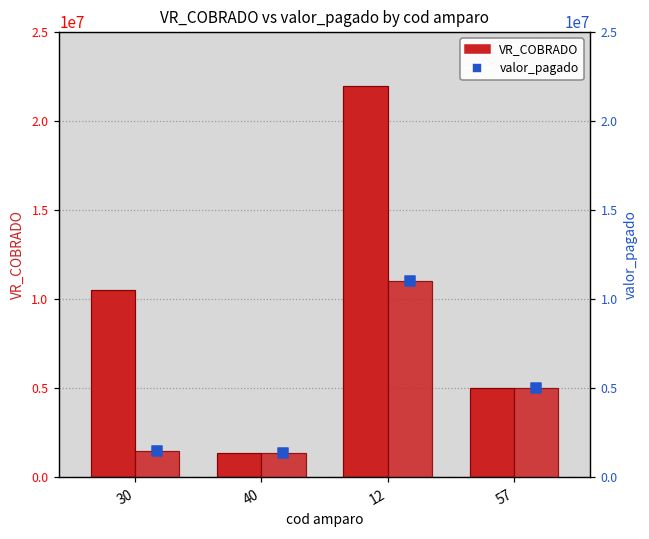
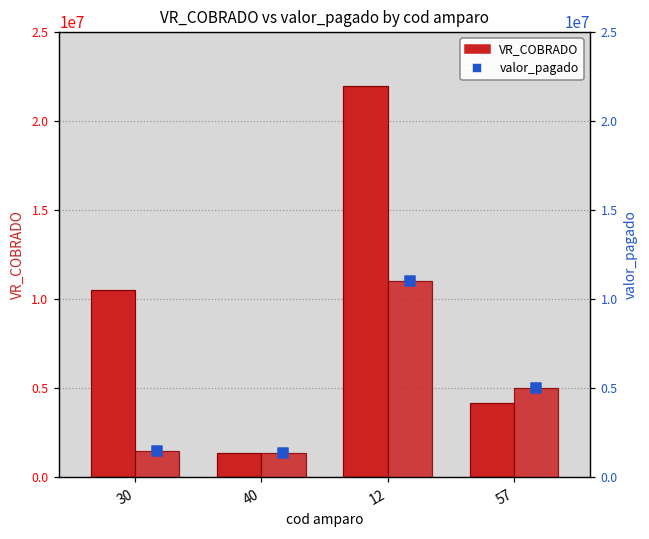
  {
    "VR_COBRADO": {
      "30": 10500000,
      "40": 1400000,
      "12": 22000000,
-     "57": 5000000
+     "57": 4200000
    }
  }
